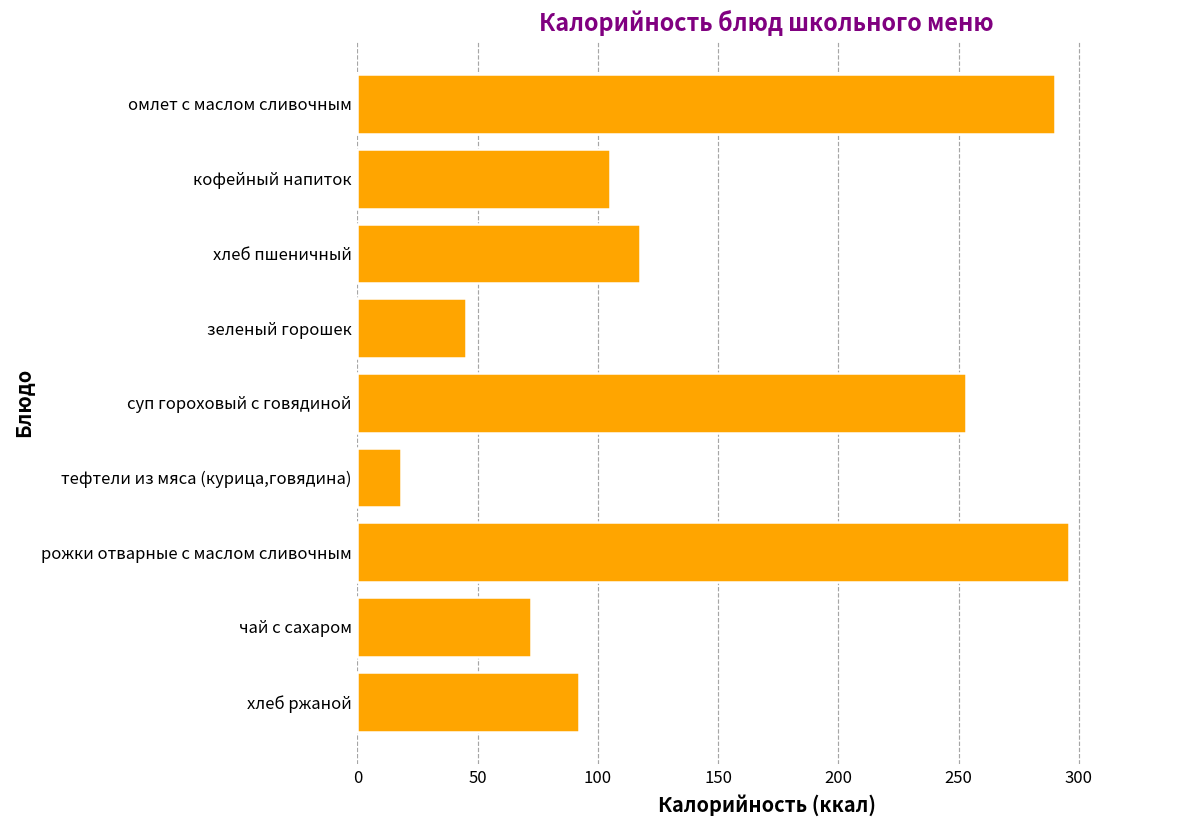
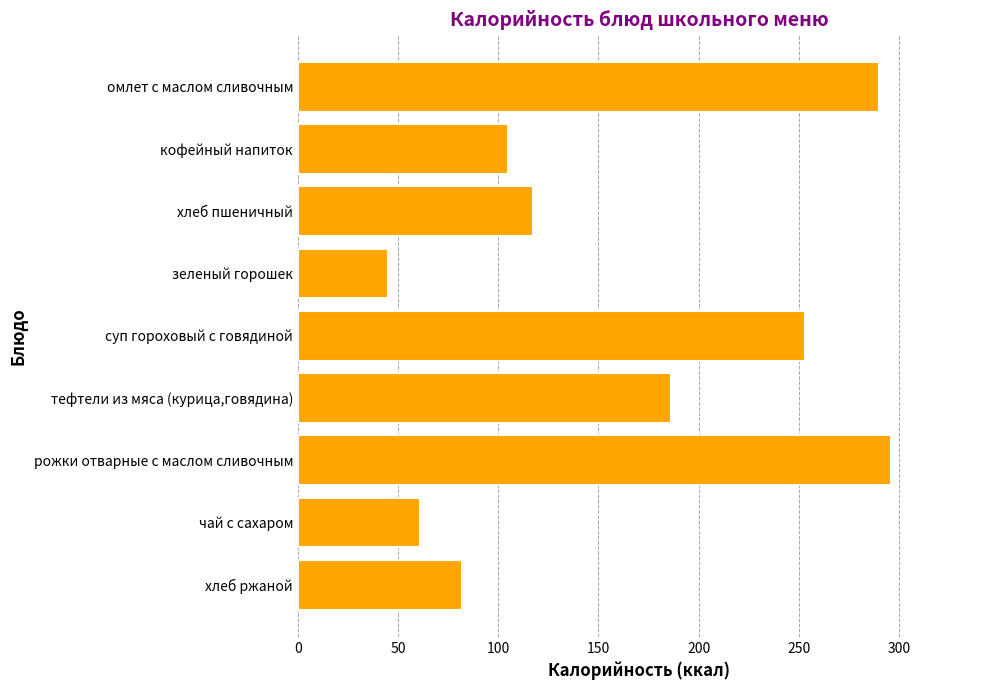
  {
    "омлет с маслом сливочным": 290,
    "кофейный напиток": 105,
    "хлеб пшеничный": 118,
    "зеленый горошек": 45,
    "суп гороховый с говядиной": 253,
-   "тефтели из мяса (курица,говядина)": 18,
+   "тефтели из мяса (курица,говядина)": 186,
    "рожки отварные с маслом сливочным": 296,
-   "чай с сахаром": 72,
-   "хлеб ржаной": 92
+   "чай с сахаром": 61,
+   "хлеб ржаной": 82
  }
